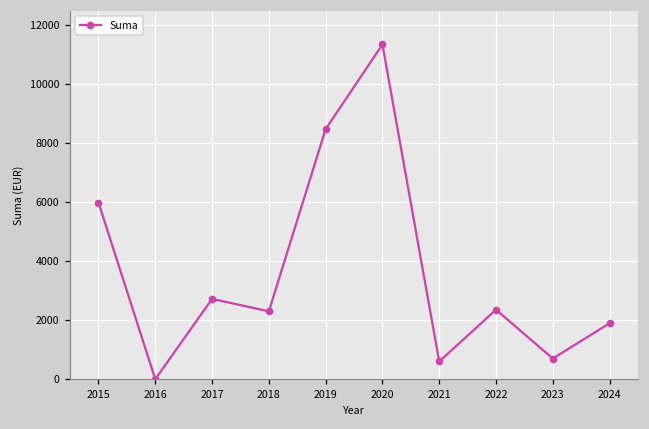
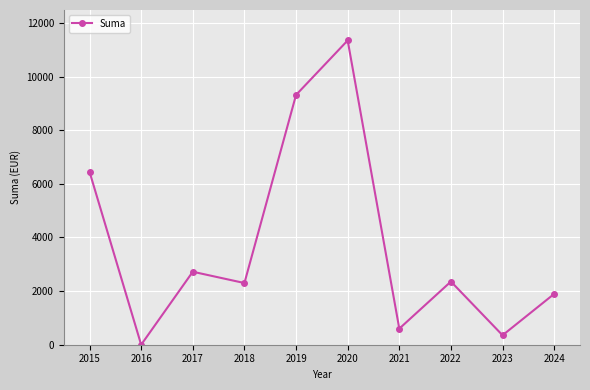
  {
-   "2015": 6000,
+   "2015": 6500,
    "2016": 0,
    "2017": 2700,
    "2018": 2300,
-   "2019": 8500,
+   "2019": 9300,
    "2020": 11400,
    "2021": 600,
    "2022": 2400,
-   "2023": 700,
+   "2023": 400,
    "2024": 1900
  }
